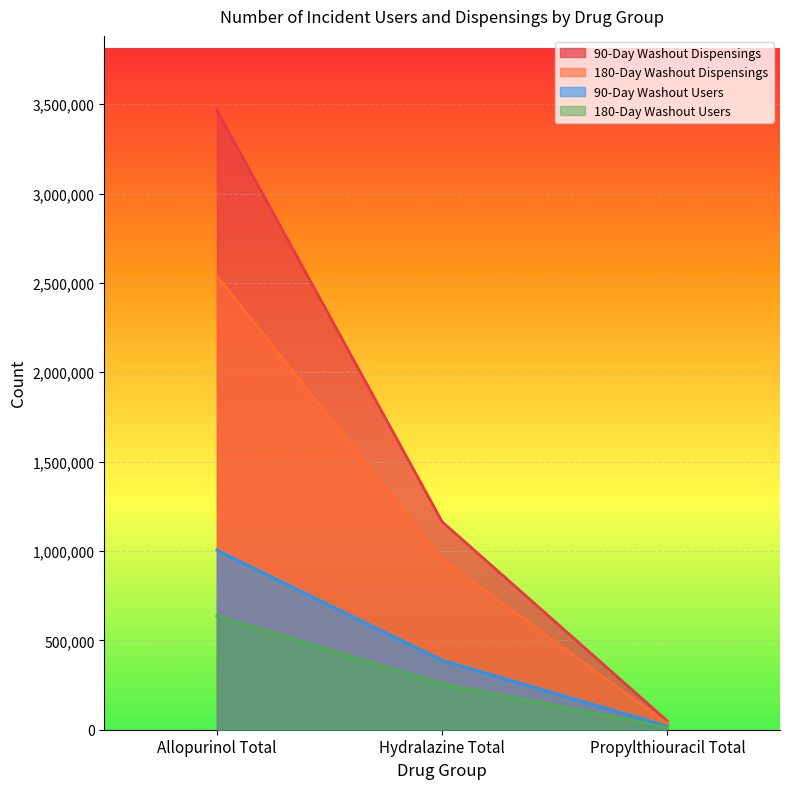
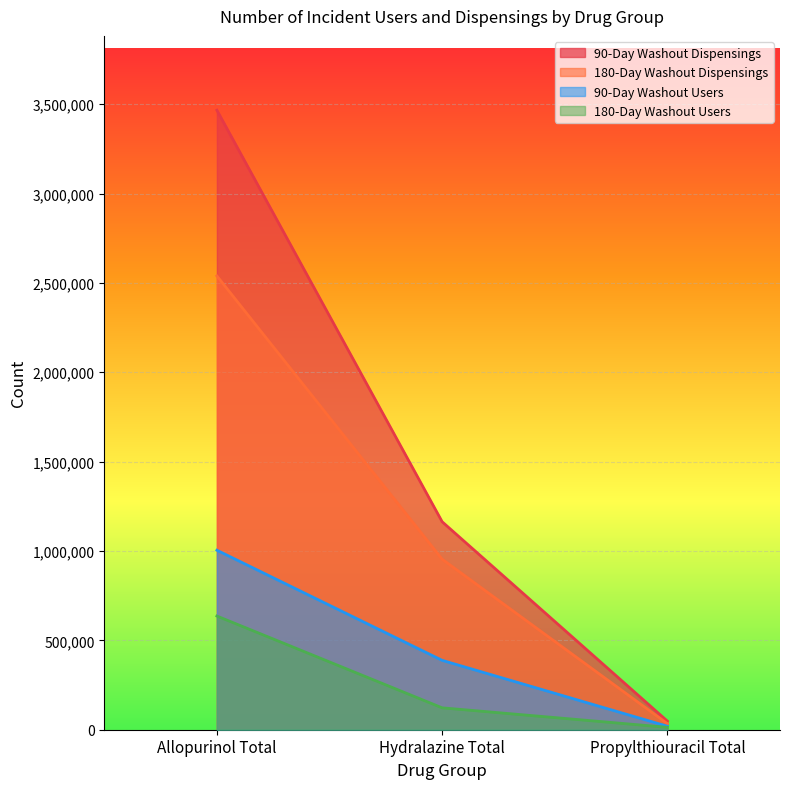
  {
    "90-Day Washout Users": {
      "Allopurinol Total": "1,000,000",
      "Hydralazine Total": "390,000"
    },
    "180-Day Washout Users": {
      "Allopurinol Total": "640,000",
-     "Hydralazine Total": "260,000"
+     "Hydralazine Total": "120,000"
    }
  }
